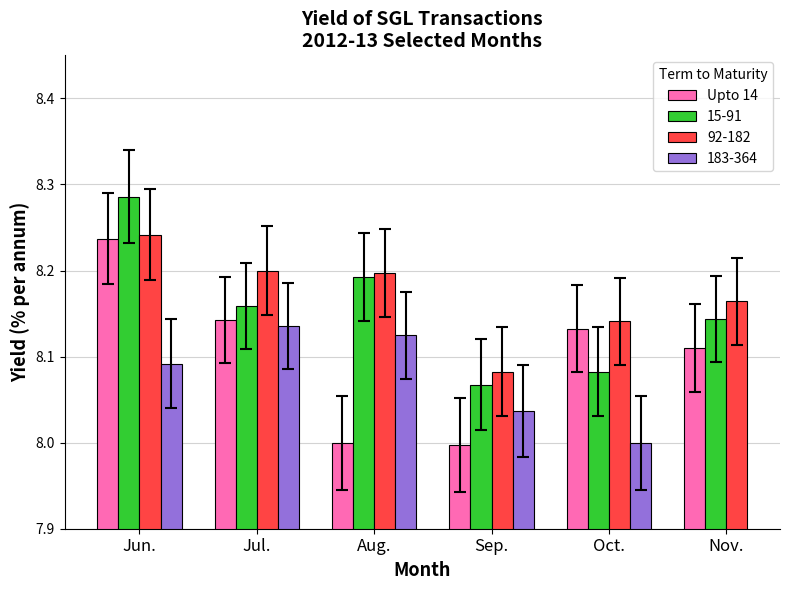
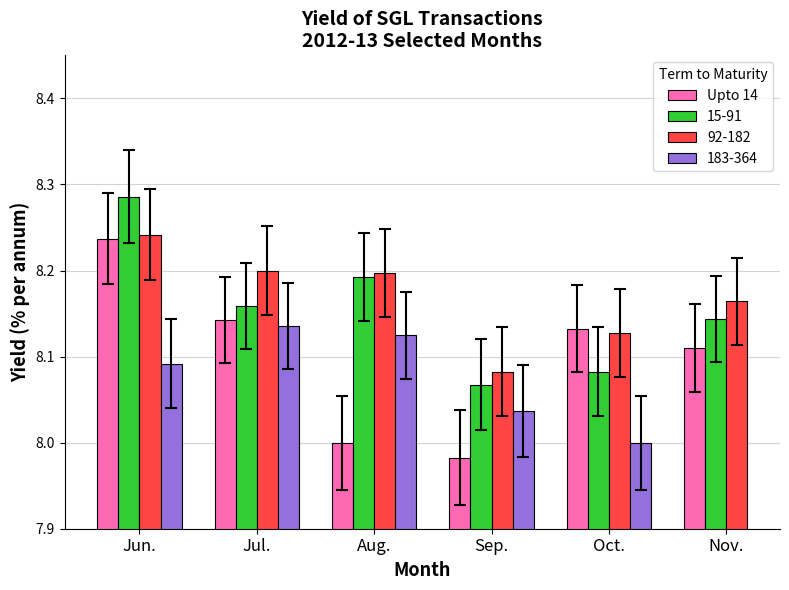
  {
    "Upto 14": {
      "Jun.": 8.24,
      "Jul.": 8.14,
      "Aug.": 8.00,
-     "Sep.": 8.00,
+     "Sep.": 7.98,
      "Oct.": 8.13,
      "Nov.": 8.11
    },
    "15-91": {
      "Jun.": 8.29,
      "Jul.": 8.16,
      "Aug.": 8.19,
      "Sep.": 8.07,
      "Oct.": 8.08,
      "Nov.": 8.14
    },
    "92-182": {
      "Jun.": 8.24,
      "Jul.": 8.20,
      "Aug.": 8.20,
      "Sep.": 8.08,
-     "Oct.": 8.14,
+     "Oct.": 8.13,
      "Nov.": 8.16
    }
  }
